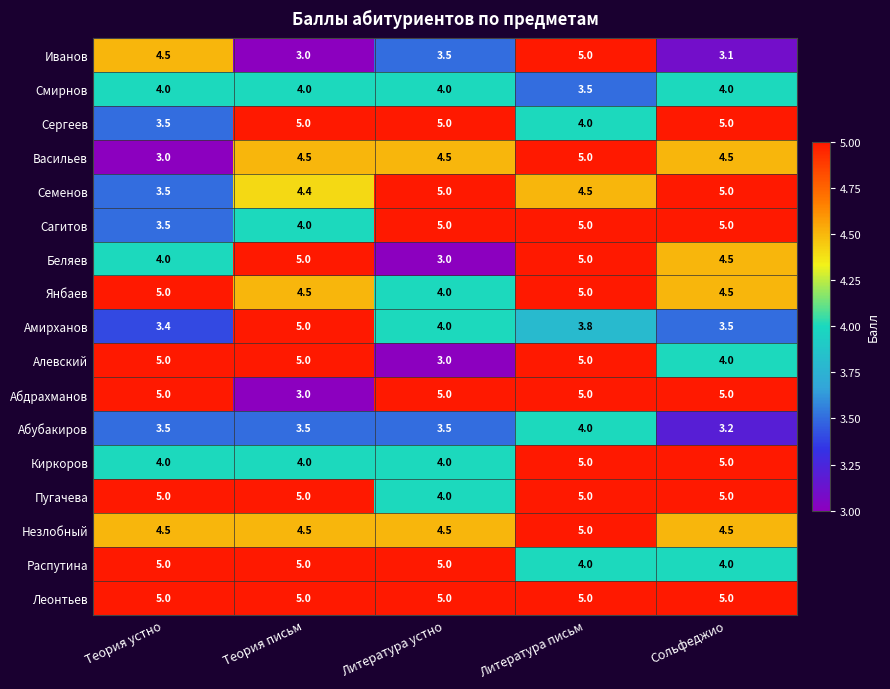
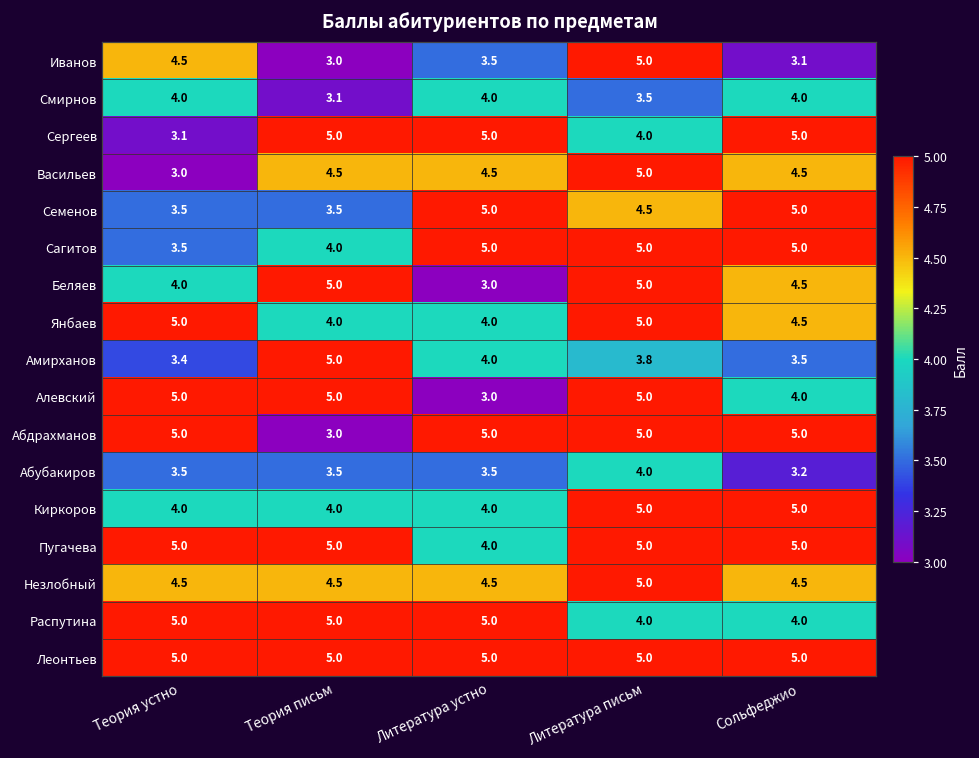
  {
    "Иванов": {
      "Теория устно": 4.5,
      "Теория письм": 3.0,
      "Литература устно": 3.5,
      "Литература письм": 5.0,
      "Сольфеджио": 3.1
    },
    "Смирнов": {
      "Теория устно": 4.0,
-     "Теория письм": 4.0,
+     "Теория письм": 3.1,
      "Литература устно": 4.0,
      "Литература письм": 3.5,
      "Сольфеджио": 4.0
    },
    "Сергеев": {
-     "Теория устно": 3.5,
+     "Теория устно": 3.1,
      "Теория письм": 5.0,
      "Литература устно": 5.0,
      "Литература письм": 4.0,
      "Сольфеджио": 5.0
    },
    "Васильев": {
      "Теория устно": 3.0,
      "Теория письм": 4.5,
      "Литература устно": 4.5,
      "Литература письм": 5.0,
      "Сольфеджио": 4.5
    },
    "Семенов": {
      "Теория устно": 3.5,
-     "Теория письм": 4.4,
+     "Теория письм": 3.5,
      "Литература устно": 5.0,
      "Литература письм": 4.5,
      "Сольфеджио": 5.0
    },
    "Сагитов": {
      "Теория устно": 3.5,
      "Теория письм": 4.0,
      "Литература устно": 5.0,
      "Литература письм": 5.0,
      "Сольфеджио": 5.0
    },
    "Беляев": {
      "Теория устно": 4.0,
      "Теория письм": 5.0,
      "Литература устно": 3.0,
      "Литература письм": 5.0,
      "Сольфеджио": 4.5
    },
    "Янбаев": {
      "Теория устно": 5.0,
-     "Теория письм": 4.5,
+     "Теория письм": 4.0,
      "Литература устно": 4.0,
      "Литература письм": 5.0,
      "Сольфеджио": 4.5
    },
    "Амирханов": {
      "Теория устно": 3.4,
      "Теория письм": 5.0,
      "Литература устно": 4.0,
      "Литература письм": 3.8,
      "Сольфеджио": 3.5
    },
    "Алевский": {
      "Теория устно": 5.0,
      "Теория письм": 5.0,
      "Литература устно": 3.0,
      "Литература письм": 5.0,
      "Сольфеджио": 4.0
    },
    "Абдрахманов": {
      "Теория устно": 5.0,
      "Теория письм": 3.0,
      "Литература устно": 5.0,
      "Литература письм": 5.0,
      "Сольфеджио": 5.0
    },
    "Абубакиров": {
      "Теория устно": 3.5,
      "Теория письм": 3.5,
      "Литература устно": 3.5,
      "Литература письм": 4.0,
      "Сольфеджио": 3.2
    },
    "Киркоров": {
      "Теория устно": 4.0,
      "Теория письм": 4.0,
      "Литература устно": 4.0,
      "Литература письм": 5.0,
      "Сольфеджио": 5.0
    },
    "Пугачева": {
      "Теория устно": 5.0,
      "Теория письм": 5.0,
      "Литература устно": 4.0,
      "Литература письм": 5.0,
      "Сольфеджио": 5.0
    },
    "Незлобный": {
      "Теория устно": 4.5,
      "Теория письм": 4.5,
      "Литература устно": 4.5,
      "Литература письм": 5.0,
      "Сольфеджио": 4.5
    },
    "Распутина": {
      "Теория устно": 5.0,
      "Теория письм": 5.0,
      "Литература устно": 5.0,
      "Литература письм": 4.0,
      "Сольфеджио": 4.0
    },
    "Леонтьев": {
      "Теория устно": 5.0,
      "Теория письм": 5.0,
      "Литература устно": 5.0,
      "Литература письм": 5.0,
      "Сольфеджио": 5.0
    }
  }
